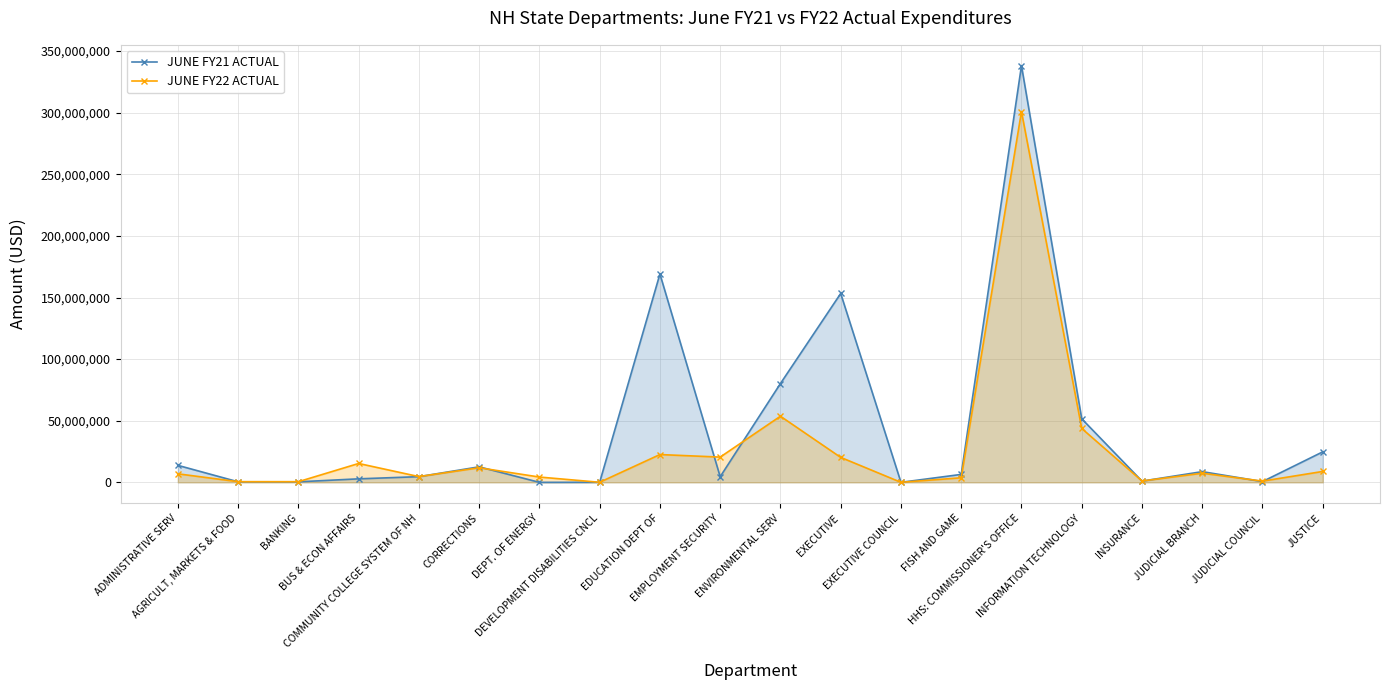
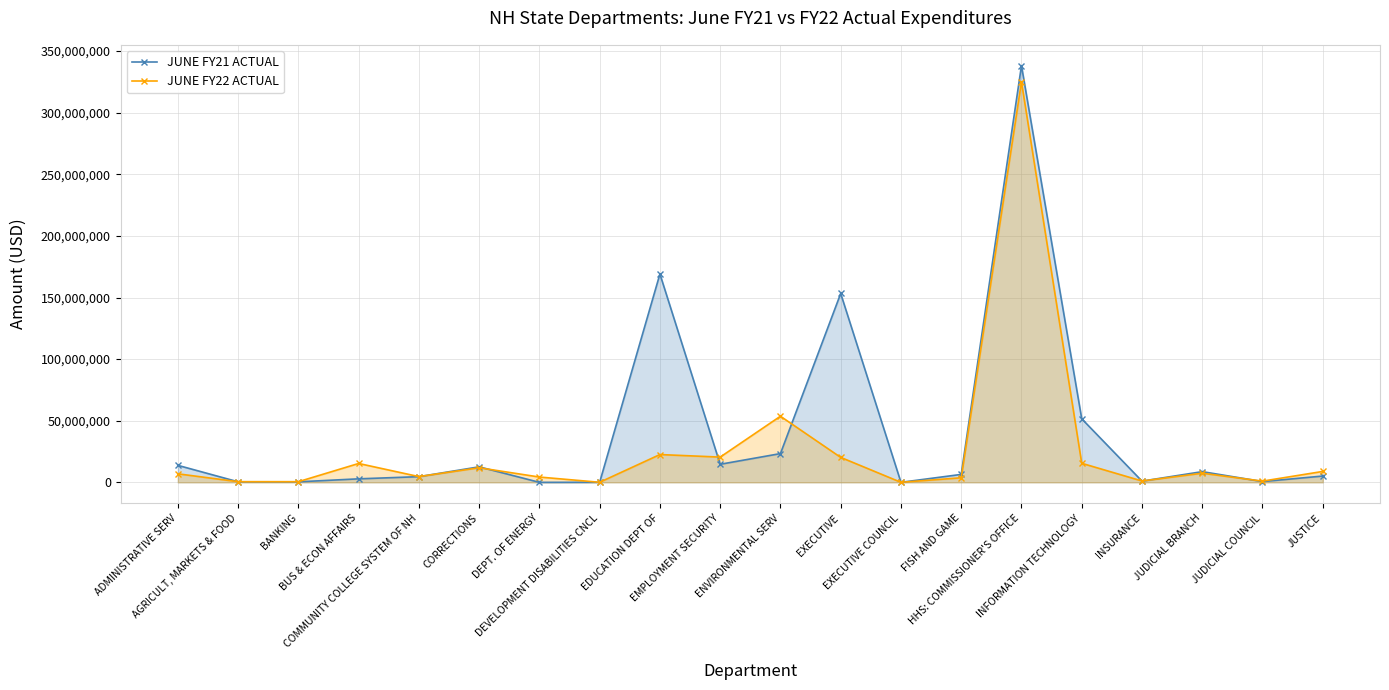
  {
    "JUNE FY21 ACTUAL": {
      "ADMINISTRATIVE SERV": "14,000,000",
      "BUS & ECON AFFAIRS": "3,000,000",
      "DEPT. OF ENERGY": "0",
      "EDUCATION DEPT OF": "169,000,000",
-     "EMPLOYMENT SECURITY": "5,000,000",
-     "ENVIRONMENTAL SERV": "80,000,000",
+     "EMPLOYMENT SECURITY": "15,000,000",
+     "ENVIRONMENTAL SERV": "23,000,000",
      "EXECUTIVE": "153,000,000",
      "FISH AND GAME": "6,000,000",
      "HHS: COMMISSIONER'S OFFICE": "338,000,000",
      "INFORMATION TECHNOLOGY": "52,000,000",
-     "JUSTICE": "25,000,000"
+     "JUSTICE": "5,000,000"
    },
    "JUNE FY22 ACTUAL": {
      "ADMINISTRATIVE SERV": "7,000,000",
      "BUS & ECON AFFAIRS": "15,000,000",
      "DEPT. OF ENERGY": "4,000,000",
      "EDUCATION DEPT OF": "23,000,000",
      "EMPLOYMENT SECURITY": "20,000,000",
      "ENVIRONMENTAL SERV": "54,000,000",
      "EXECUTIVE": "20,000,000",
      "FISH AND GAME": "4,000,000",
-     "HHS: COMMISSIONER'S OFFICE": "301,000,000",
-     "INFORMATION TECHNOLOGY": "44,000,000",
+     "HHS: COMMISSIONER'S OFFICE": "325,000,000",
+     "INFORMATION TECHNOLOGY": "15,000,000",
      "JUSTICE": "9,000,000"
    }
  }
